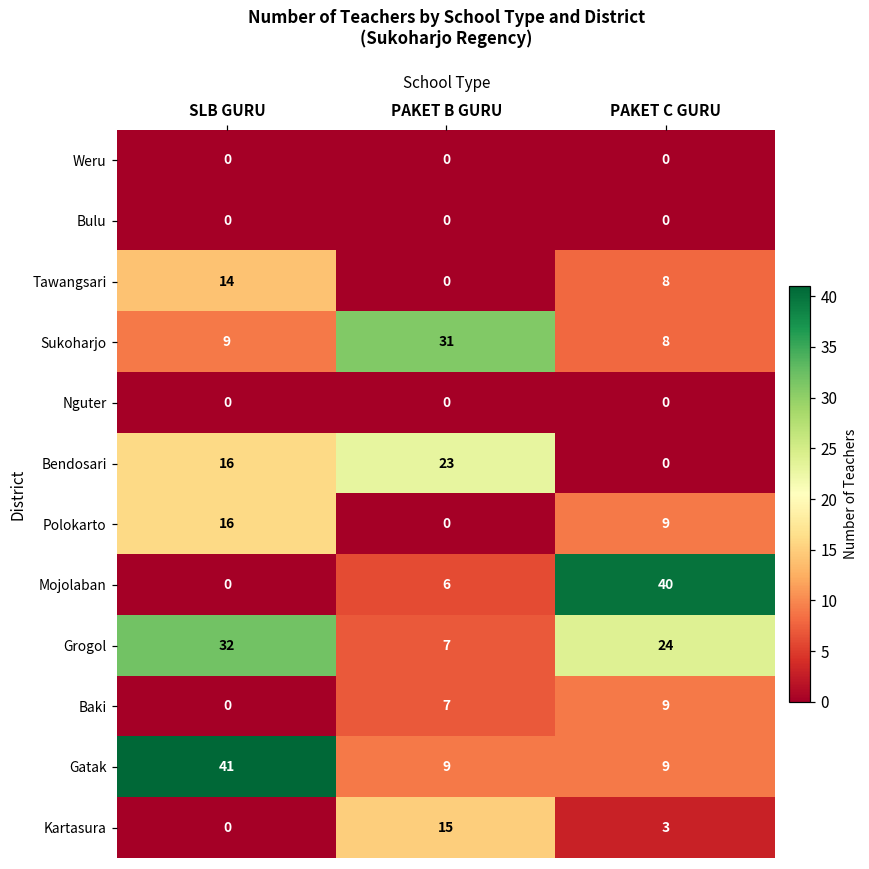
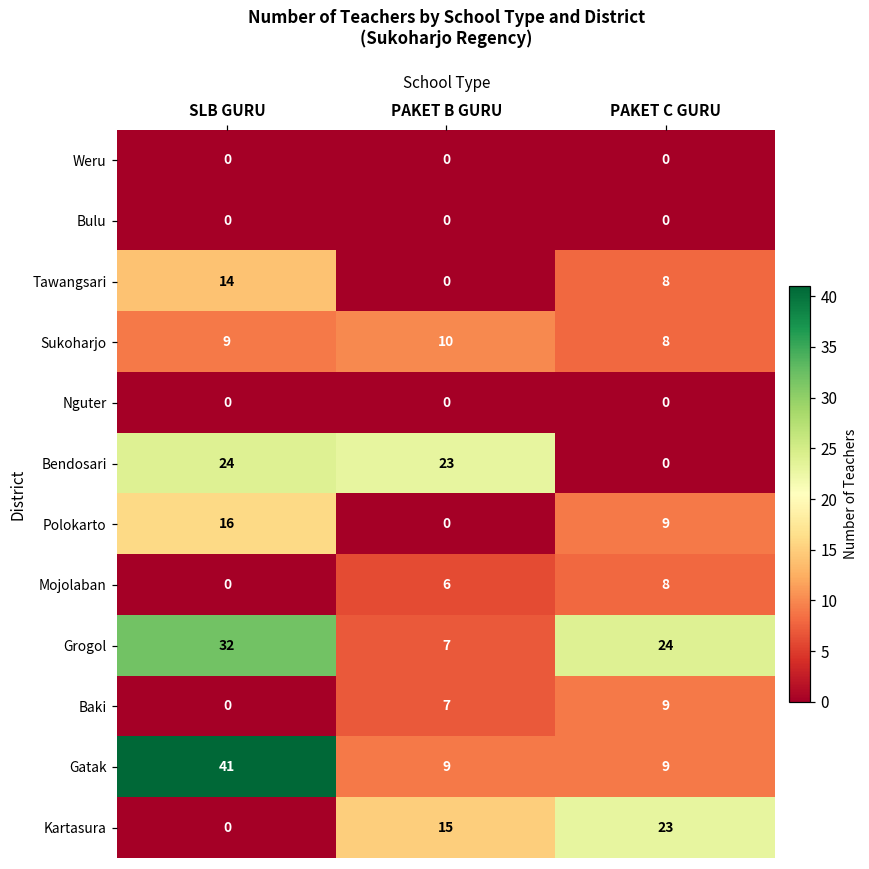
  {
    "Weru": {
      "SLB GURU": 0,
      "PAKET B GURU": 0,
      "PAKET C GURU": 0
    },
    "Bulu": {
      "SLB GURU": 0,
      "PAKET B GURU": 0,
      "PAKET C GURU": 0
    },
    "Tawangsari": {
      "SLB GURU": 14,
      "PAKET B GURU": 0,
      "PAKET C GURU": 8
    },
    "Sukoharjo": {
      "SLB GURU": 9,
-     "PAKET B GURU": 31,
+     "PAKET B GURU": 10,
      "PAKET C GURU": 8
    },
    "Nguter": {
      "SLB GURU": 0,
      "PAKET B GURU": 0,
      "PAKET C GURU": 0
    },
    "Bendosari": {
-     "SLB GURU": 16,
+     "SLB GURU": 24,
      "PAKET B GURU": 23,
      "PAKET C GURU": 0
    },
    "Polokarto": {
      "SLB GURU": 16,
      "PAKET B GURU": 0,
      "PAKET C GURU": 9
    },
    "Mojolaban": {
      "SLB GURU": 0,
      "PAKET B GURU": 6,
-     "PAKET C GURU": 40
+     "PAKET C GURU": 8
    },
    "Grogol": {
      "SLB GURU": 32,
      "PAKET B GURU": 7,
      "PAKET C GURU": 24
    },
    "Baki": {
      "SLB GURU": 0,
      "PAKET B GURU": 7,
      "PAKET C GURU": 9
    },
    "Gatak": {
      "SLB GURU": 41,
      "PAKET B GURU": 9,
      "PAKET C GURU": 9
    },
    "Kartasura": {
      "SLB GURU": 0,
      "PAKET B GURU": 15,
-     "PAKET C GURU": 3
+     "PAKET C GURU": 23
    }
  }
